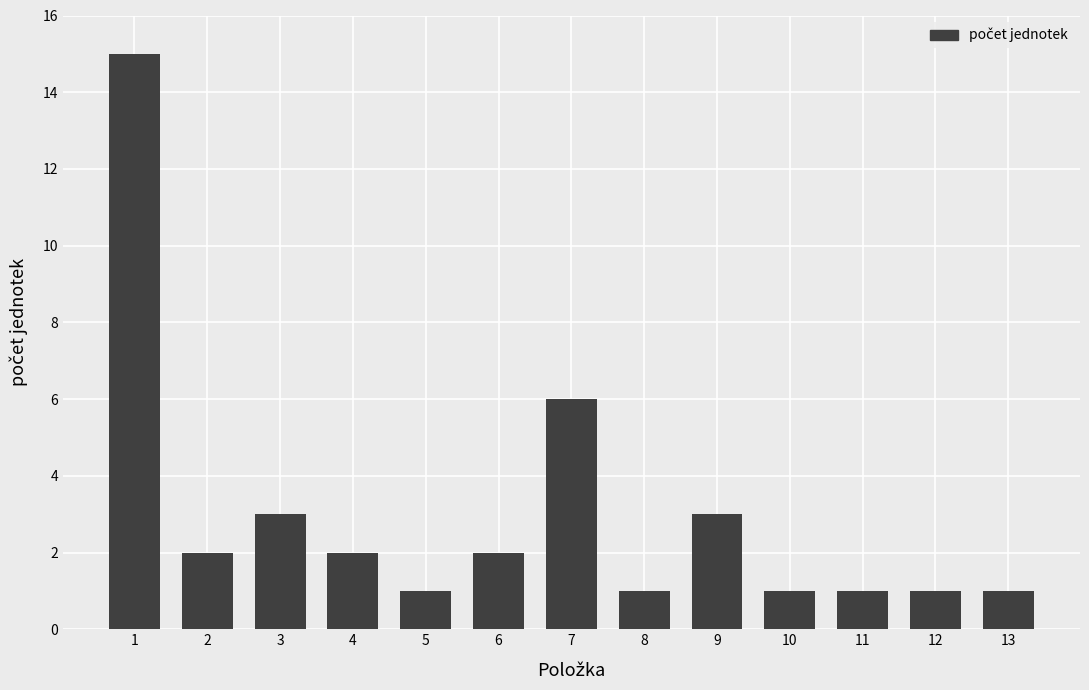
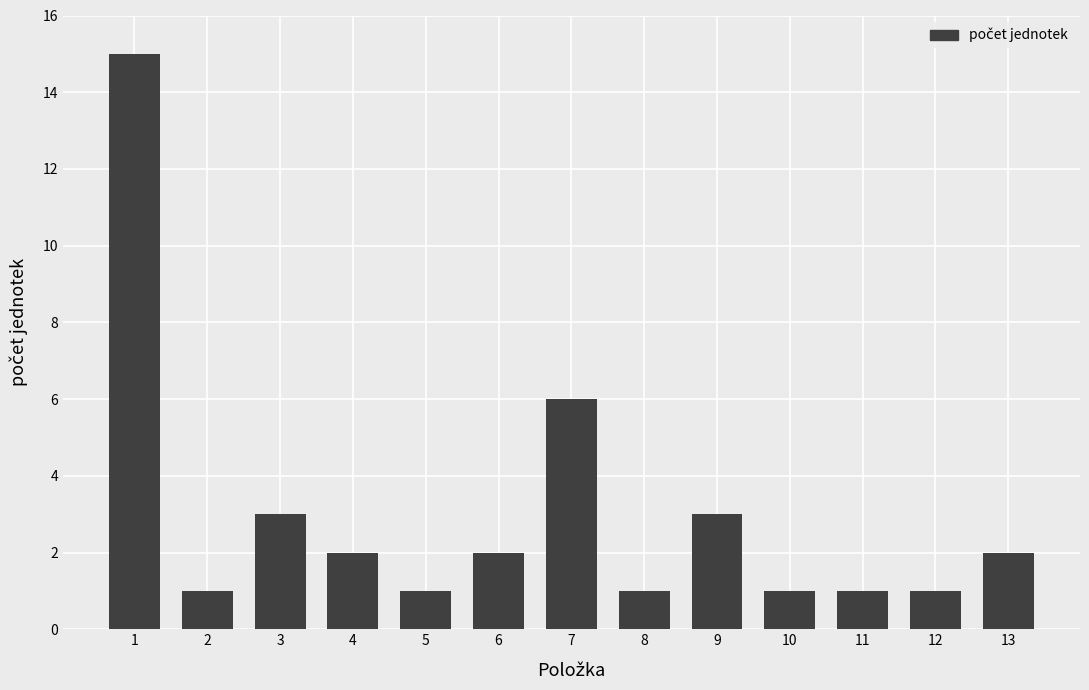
  {
    "1": 15,
-   "2": 2,
+   "2": 1,
    "3": 3,
    "4": 2,
    "5": 1,
    "6": 2,
    "7": 6,
    "8": 1,
    "9": 3,
    "10": 1,
    "11": 1,
    "12": 1,
-   "13": 1
+   "13": 2
  }
